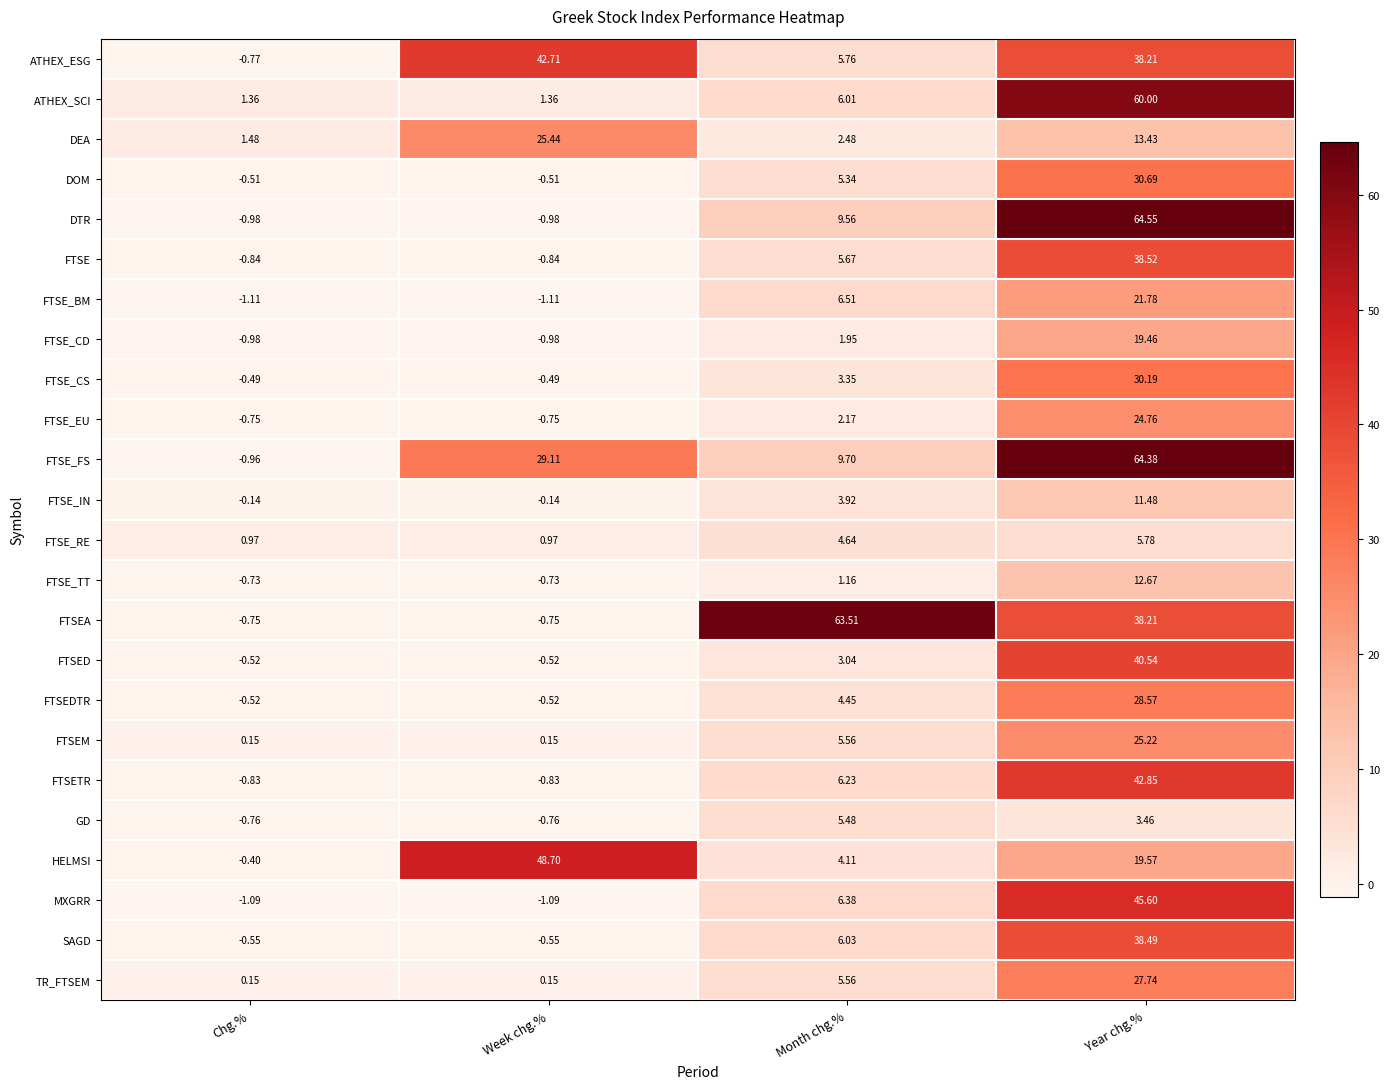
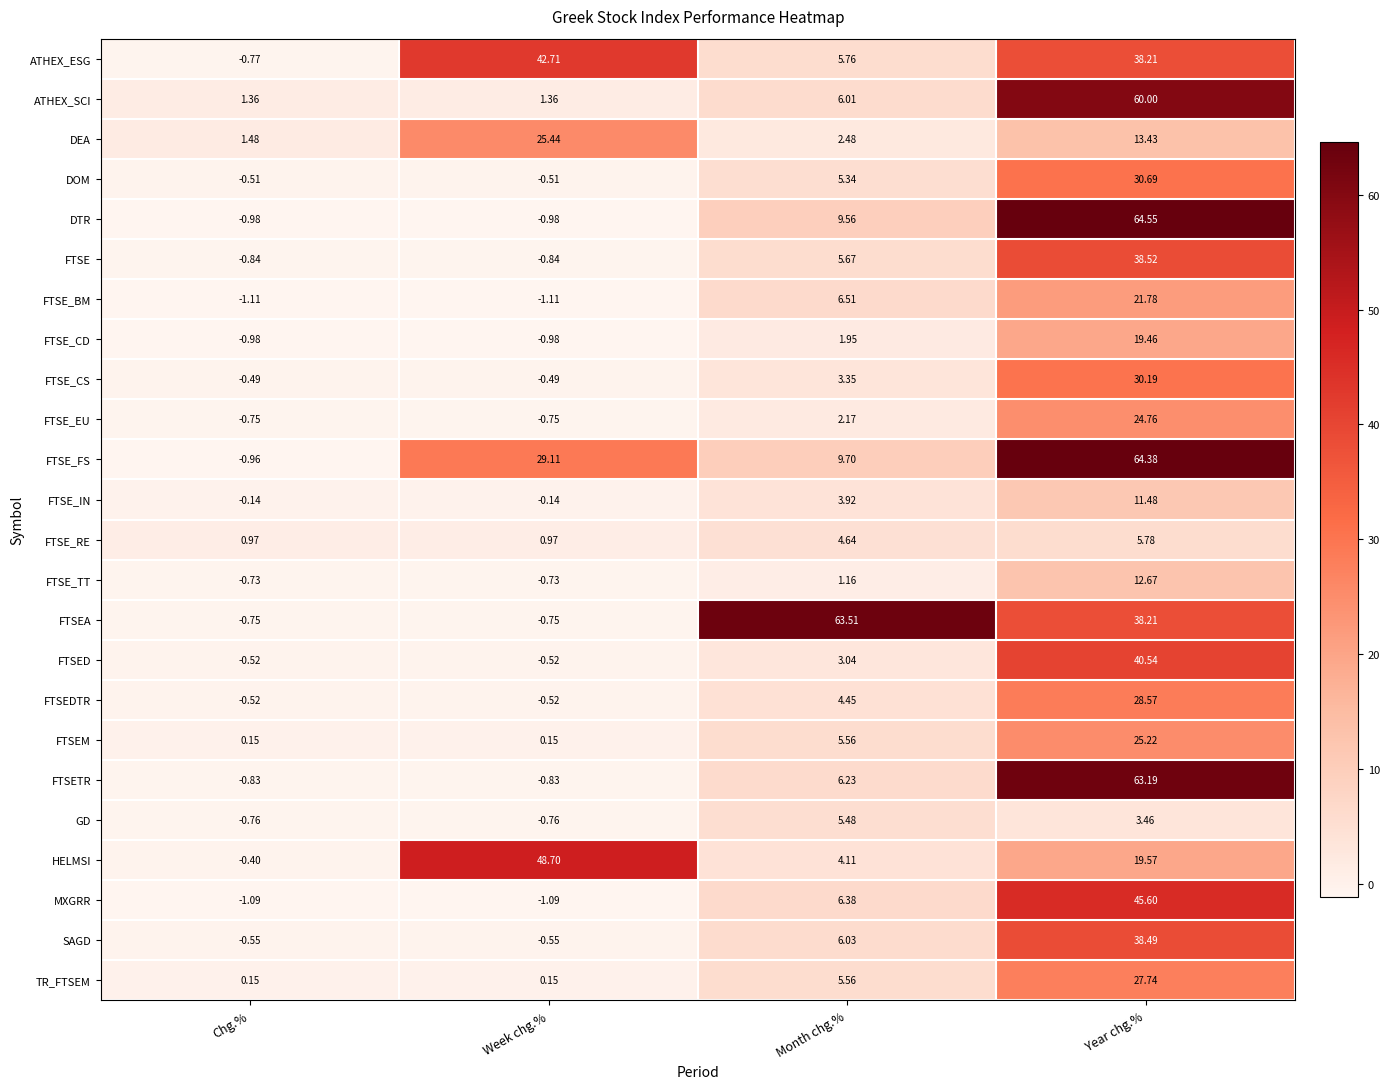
  {
    "ATHEX_ESG": {
      "Chg.%": -0.77,
      "Week chg.%": 42.71,
      "Month chg.%": 5.76,
      "Year chg.%": 38.21
    },
    "ATHEX_SCI": {
      "Chg.%": 1.36,
      "Week chg.%": 1.36,
      "Month chg.%": 6.01,
      "Year chg.%": 60.00
    },
    "DEA": {
      "Chg.%": 1.48,
      "Week chg.%": 25.44,
      "Month chg.%": 2.48,
      "Year chg.%": 13.43
    },
    "DOM": {
      "Chg.%": -0.51,
      "Week chg.%": -0.51,
      "Month chg.%": 5.34,
      "Year chg.%": 30.69
    },
    "DTR": {
      "Chg.%": -0.98,
      "Week chg.%": -0.98,
      "Month chg.%": 9.56,
      "Year chg.%": 64.55
    },
    "FTSE": {
      "Chg.%": -0.84,
      "Week chg.%": -0.84,
      "Month chg.%": 5.67,
      "Year chg.%": 38.52
    },
    "FTSE_BM": {
      "Chg.%": -1.11,
      "Week chg.%": -1.11,
      "Month chg.%": 6.51,
      "Year chg.%": 21.78
    },
    "FTSE_CD": {
      "Chg.%": -0.98,
      "Week chg.%": -0.98,
      "Month chg.%": 1.95,
      "Year chg.%": 19.46
    },
    "FTSE_CS": {
      "Chg.%": -0.49,
      "Week chg.%": -0.49,
      "Month chg.%": 3.35,
      "Year chg.%": 30.19
    },
    "FTSE_EU": {
      "Chg.%": -0.75,
      "Week chg.%": -0.75,
      "Month chg.%": 2.17,
      "Year chg.%": 24.76
    },
    "FTSE_FS": {
      "Chg.%": -0.96,
      "Week chg.%": 29.11,
      "Month chg.%": 9.70,
      "Year chg.%": 64.38
    },
    "FTSE_IN": {
      "Chg.%": -0.14,
      "Week chg.%": -0.14,
      "Month chg.%": 3.92,
      "Year chg.%": 11.48
    },
    "FTSE_RE": {
      "Chg.%": 0.97,
      "Week chg.%": 0.97,
      "Month chg.%": 4.64,
      "Year chg.%": 5.78
    },
    "FTSE_TT": {
      "Chg.%": -0.73,
      "Week chg.%": -0.73,
      "Month chg.%": 1.16,
      "Year chg.%": 12.67
    },
    "FTSEA": {
      "Chg.%": -0.75,
      "Week chg.%": -0.75,
      "Month chg.%": 63.51,
      "Year chg.%": 38.21
    },
    "FTSED": {
      "Chg.%": -0.52,
      "Week chg.%": -0.52,
      "Month chg.%": 3.04,
      "Year chg.%": 40.54
    },
    "FTSEDTR": {
      "Chg.%": -0.52,
      "Week chg.%": -0.52,
      "Month chg.%": 4.45,
      "Year chg.%": 28.57
    },
    "FTSEM": {
      "Chg.%": 0.15,
      "Week chg.%": 0.15,
      "Month chg.%": 5.56,
      "Year chg.%": 25.22
    },
    "FTSETR": {
      "Chg.%": -0.83,
      "Week chg.%": -0.83,
      "Month chg.%": 6.23,
-     "Year chg.%": 42.85
+     "Year chg.%": 63.19
    },
    "GD": {
      "Chg.%": -0.76,
      "Week chg.%": -0.76,
      "Month chg.%": 5.48,
      "Year chg.%": 3.46
    },
    "HELMSI": {
      "Chg.%": -0.40,
      "Week chg.%": 48.70,
      "Month chg.%": 4.11,
      "Year chg.%": 19.57
    },
    "MXGRR": {
      "Chg.%": -1.09,
      "Week chg.%": -1.09,
      "Month chg.%": 6.38,
      "Year chg.%": 45.60
    },
    "SAGD": {
      "Chg.%": -0.55,
      "Week chg.%": -0.55,
      "Month chg.%": 6.03,
      "Year chg.%": 38.49
    },
    "TR_FTSEM": {
      "Chg.%": 0.15,
      "Week chg.%": 0.15,
      "Month chg.%": 5.56,
      "Year chg.%": 27.74
    }
  }
